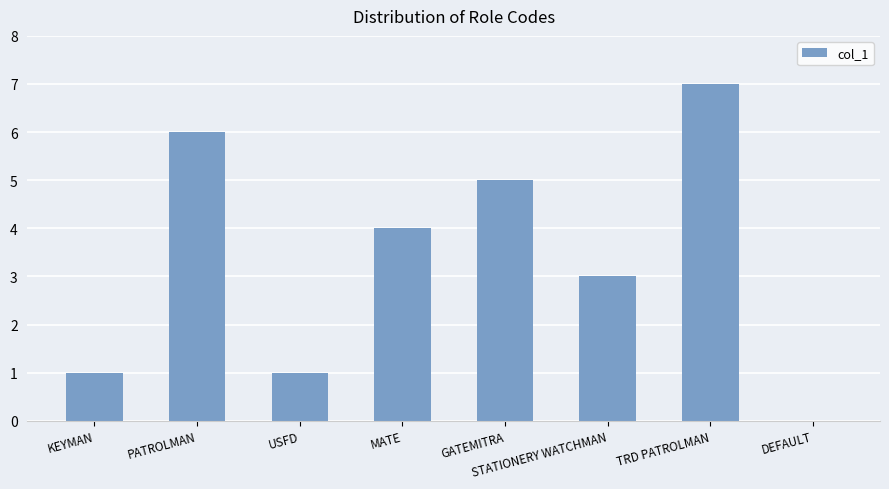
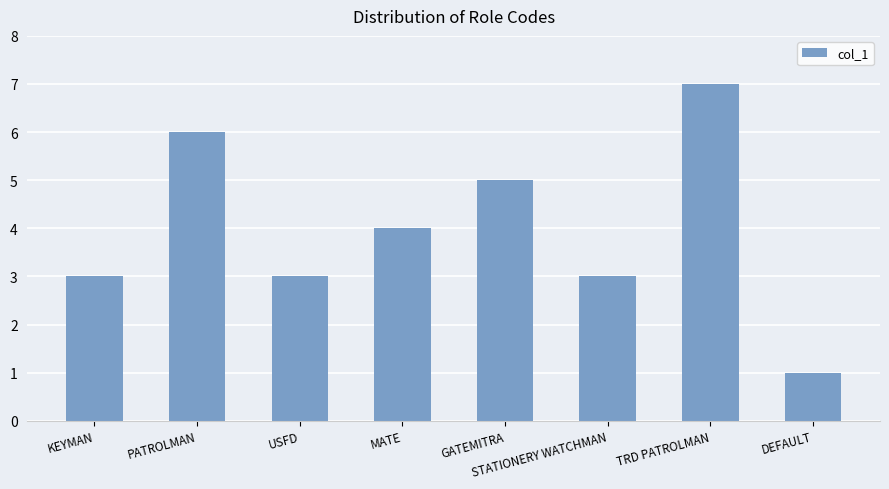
  {
-   "KEYMAN": 1,
+   "KEYMAN": 3,
    "PATROLMAN": 6,
-   "USFD": 1,
+   "USFD": 3,
    "MATE": 4,
    "GATEMITRA": 5,
    "STATIONERY WATCHMAN": 3,
    "TRD PATROLMAN": 7,
-   "DEFAULT": 0
+   "DEFAULT": 1
  }
